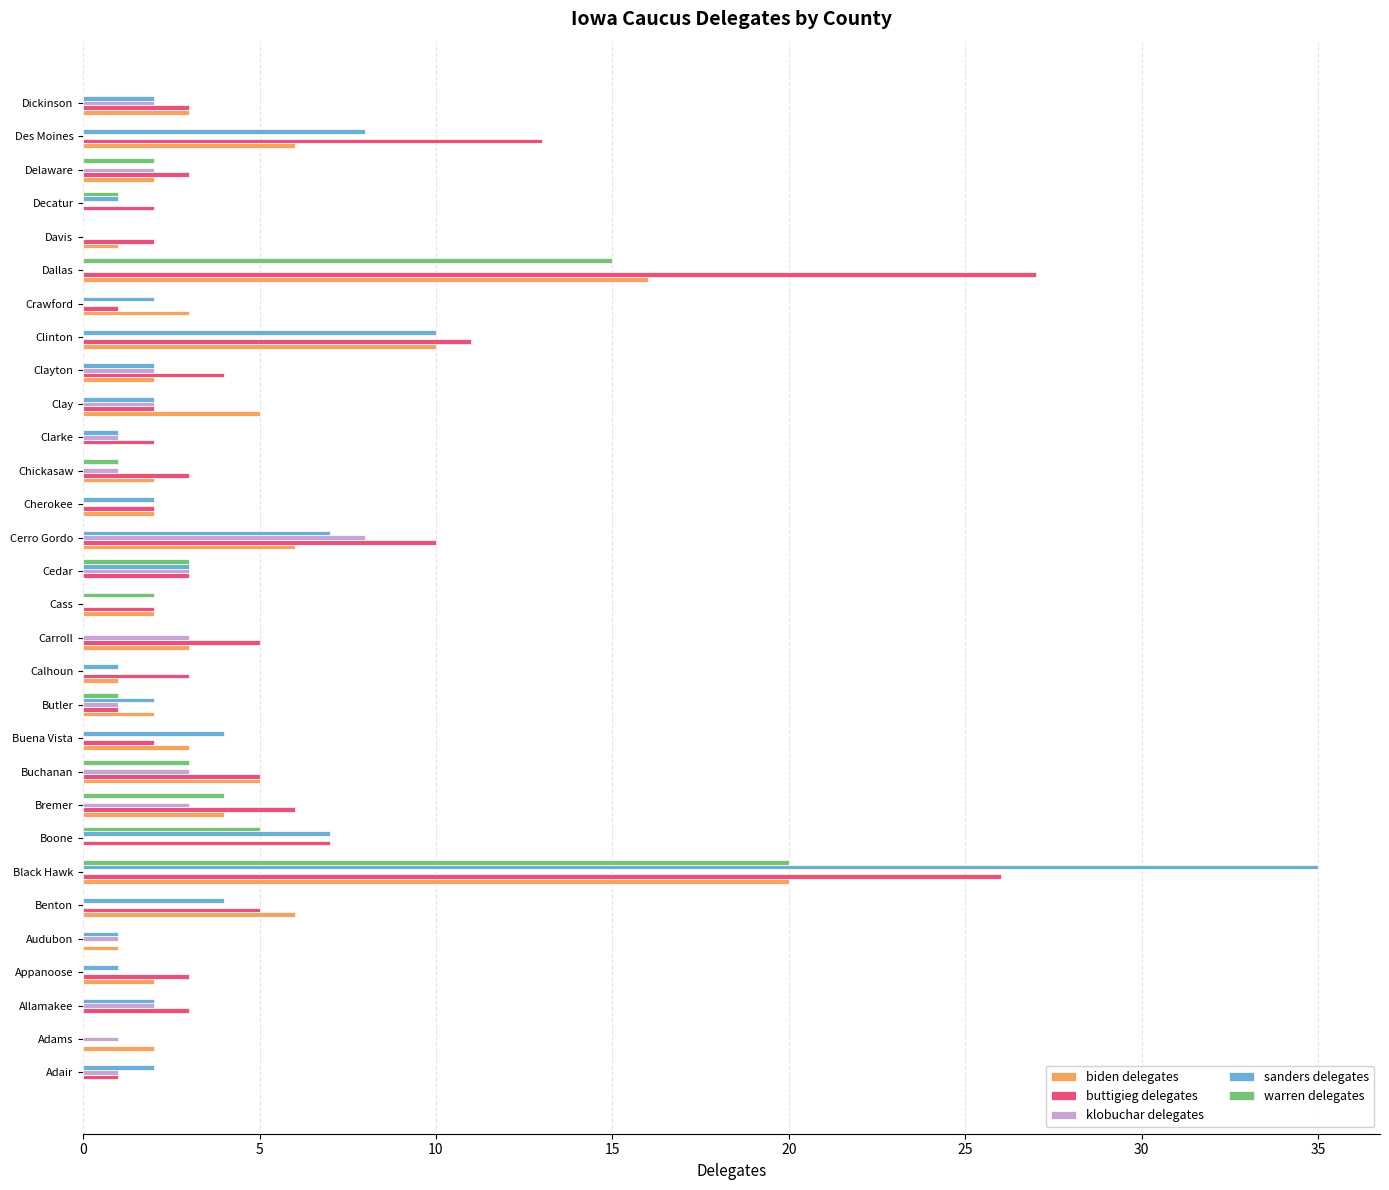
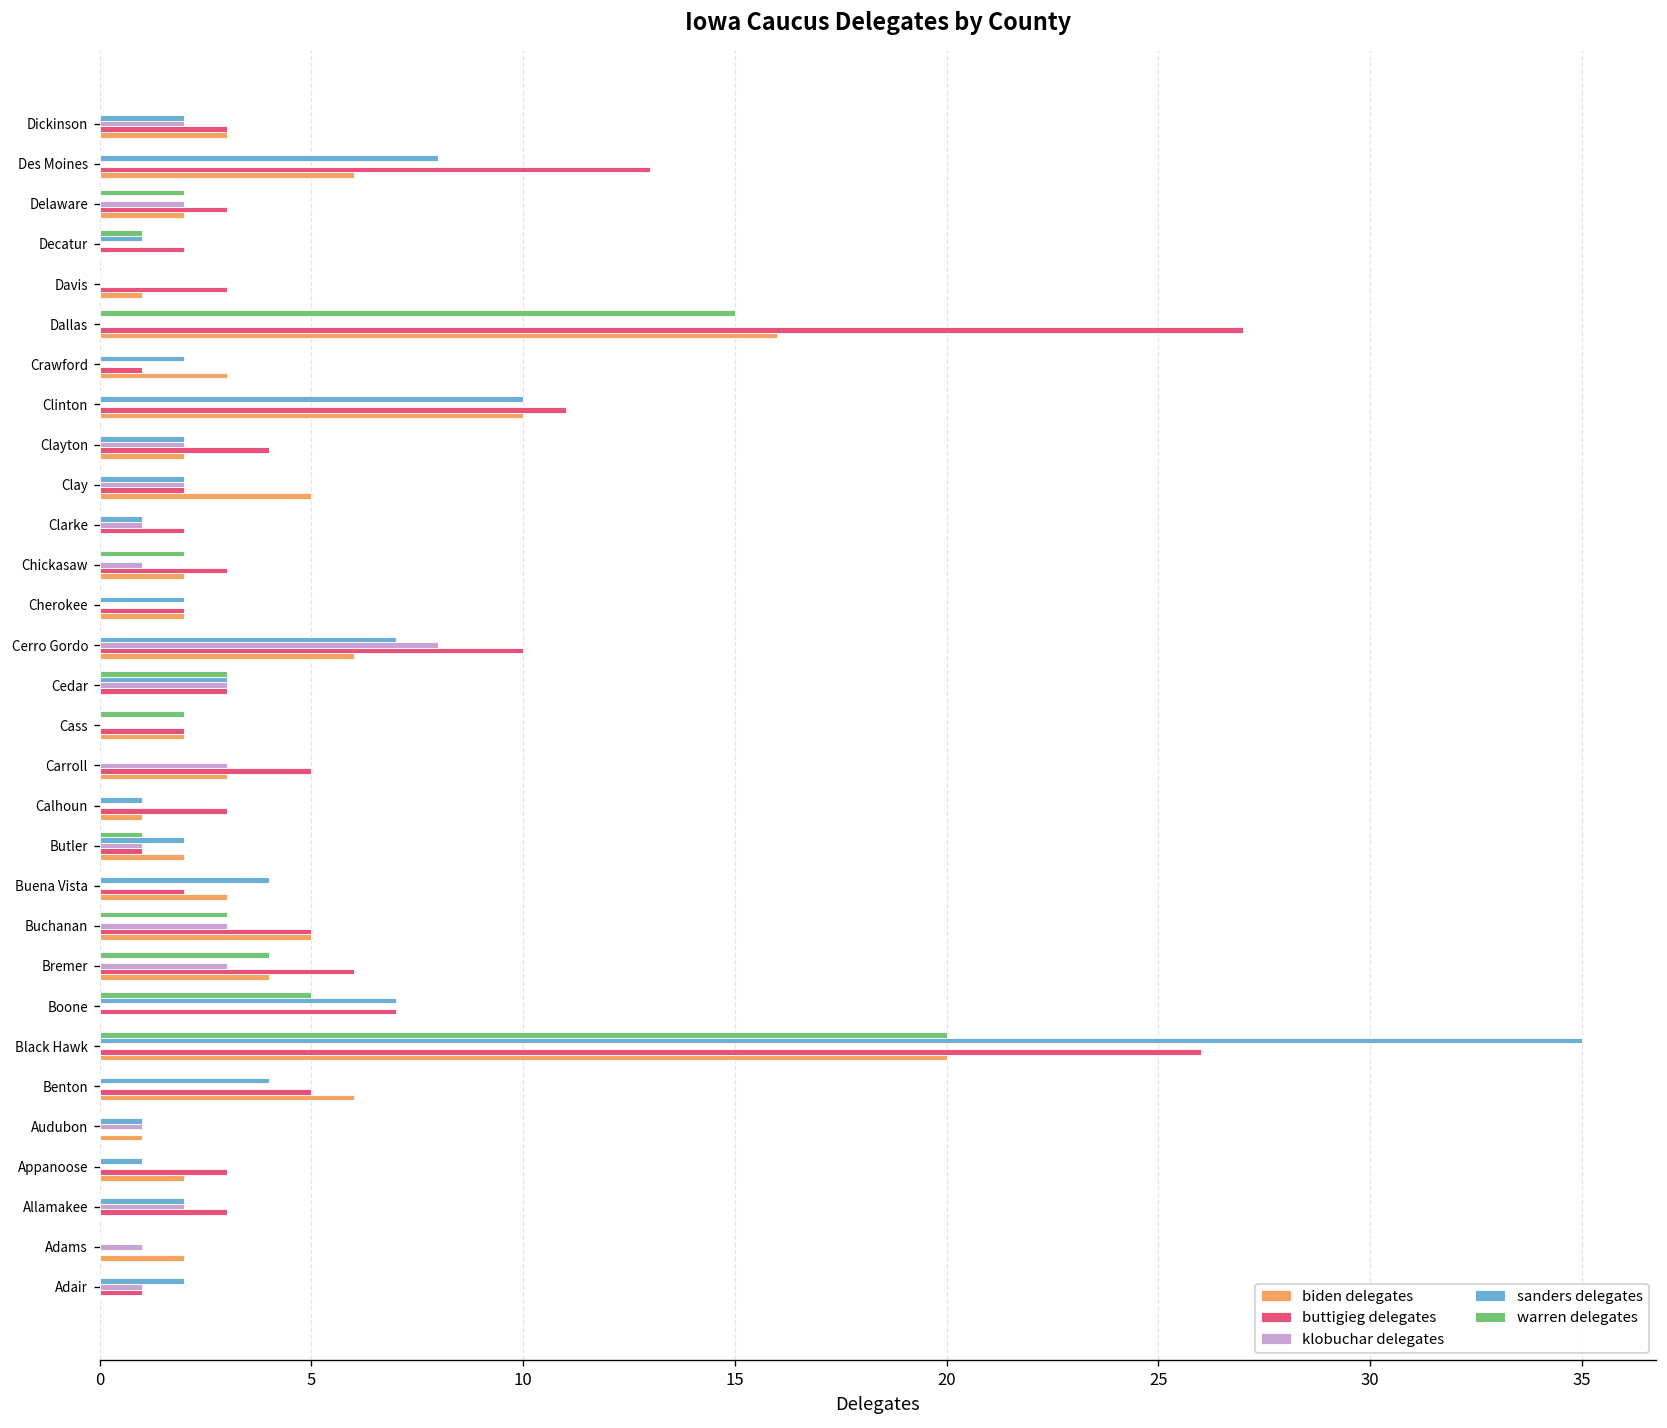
  {
    "biden delegates": {
      "Dickinson": 3,
      "Des Moines": 6,
      "Delaware": 2,
      "Decatur": 0,
      "Davis": 1,
      "Dallas": 16,
      "Crawford": 3,
      "Clinton": 10,
      "Clayton": 2,
      "Clay": 5,
      "Clarke": 0,
      "Chickasaw": 2,
      "Cherokee": 2,
      "Cerro Gordo": 6,
      "Cedar": 0,
      "Cass": 2,
      "Carroll": 3,
      "Calhoun": 1,
      "Butler": 2,
      "Buena Vista": 3,
      "Buchanan": 5,
      "Bremer": 4,
      "Boone": 0,
      "Black Hawk": 20,
      "Benton": 6,
      "Audubon": 1,
      "Appanoose": 2,
      "Allamakee": 0,
      "Adams": 2,
      "Adair": 0
    },
    "buttigieg delegates": {
      "Dickinson": 3,
      "Des Moines": 13,
      "Delaware": 3,
      "Decatur": 2,
-     "Davis": 2,
+     "Davis": 3,
      "Dallas": 27,
      "Crawford": 1,
      "Clinton": 11,
      "Clayton": 4,
      "Clay": 2,
      "Clarke": 2,
      "Chickasaw": 3,
      "Cherokee": 2,
      "Cerro Gordo": 10,
      "Cedar": 3,
      "Cass": 2,
      "Carroll": 5,
      "Calhoun": 3,
      "Butler": 1,
      "Buena Vista": 2,
      "Buchanan": 5,
      "Bremer": 6,
      "Boone": 7,
      "Black Hawk": 26,
      "Benton": 5,
      "Audubon": 0,
      "Appanoose": 3,
      "Allamakee": 3,
      "Adams": 0,
      "Adair": 1
    },
    "klobuchar delegates": {
      "Dickinson": 2,
      "Des Moines": 0,
      "Delaware": 2,
      "Decatur": 0,
      "Davis": 0,
      "Dallas": 0,
      "Crawford": 0,
      "Clinton": 0,
      "Clayton": 2,
      "Clay": 2,
      "Clarke": 1,
      "Chickasaw": 1,
      "Cherokee": 0,
      "Cerro Gordo": 8,
      "Cedar": 3,
      "Cass": 0,
      "Carroll": 3,
      "Calhoun": 0,
      "Butler": 1,
      "Buena Vista": 0,
      "Buchanan": 3,
      "Bremer": 3,
      "Boone": 0,
      "Black Hawk": 0,
      "Benton": 0,
      "Audubon": 1,
      "Appanoose": 0,
      "Allamakee": 2,
      "Adams": 1,
      "Adair": 1
    },
    "sanders delegates": {
      "Dickinson": 2,
      "Des Moines": 8,
      "Delaware": 0,
      "Decatur": 1,
      "Davis": 0,
      "Dallas": 0,
      "Crawford": 2,
      "Clinton": 10,
      "Clayton": 2,
      "Clay": 2,
      "Clarke": 1,
      "Chickasaw": 0,
      "Cherokee": 2,
      "Cerro Gordo": 7,
      "Cedar": 3,
      "Cass": 0,
      "Carroll": 0,
      "Calhoun": 1,
      "Butler": 2,
      "Buena Vista": 4,
      "Buchanan": 0,
      "Bremer": 0,
      "Boone": 7,
      "Black Hawk": 35,
      "Benton": 4,
      "Audubon": 1,
      "Appanoose": 1,
      "Allamakee": 2,
      "Adams": 0,
      "Adair": 2
    },
    "warren delegates": {
      "Dickinson": 0,
      "Des Moines": 0,
      "Delaware": 2,
      "Decatur": 1,
      "Davis": 0,
      "Dallas": 15,
      "Crawford": 0,
      "Clinton": 0,
      "Clayton": 0,
      "Clay": 0,
      "Clarke": 0,
-     "Chickasaw": 1,
+     "Chickasaw": 2,
      "Cherokee": 0,
      "Cerro Gordo": 0,
      "Cedar": 3,
      "Cass": 2,
      "Carroll": 0,
      "Calhoun": 0,
      "Butler": 1,
      "Buena Vista": 0,
      "Buchanan": 3,
      "Bremer": 4,
      "Boone": 5,
      "Black Hawk": 20,
      "Benton": 0,
      "Audubon": 0,
      "Appanoose": 0,
      "Allamakee": 0,
      "Adams": 0,
      "Adair": 0
    }
  }
